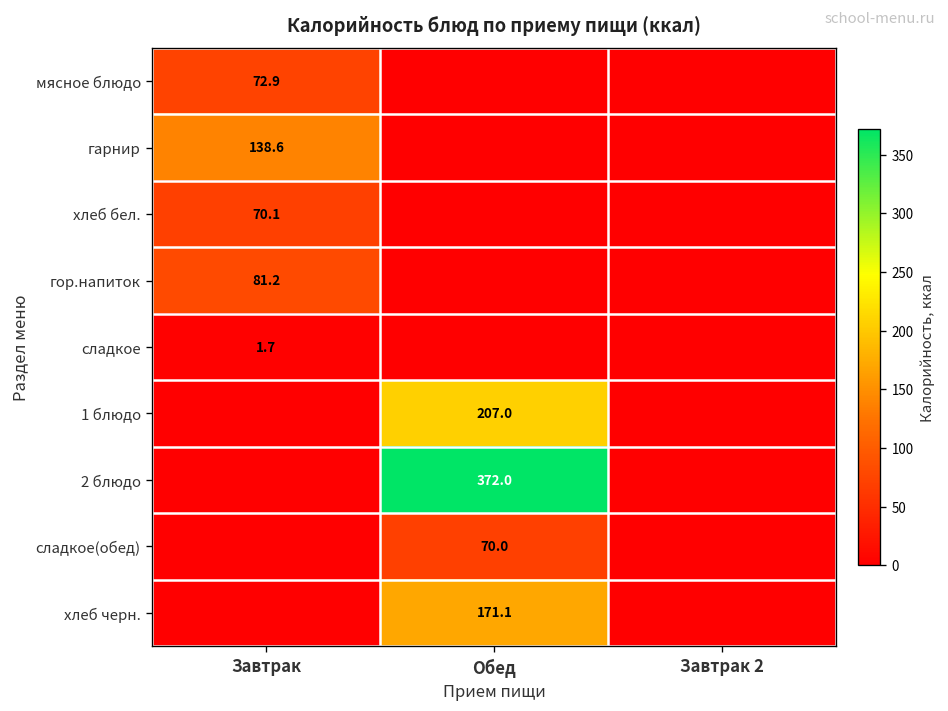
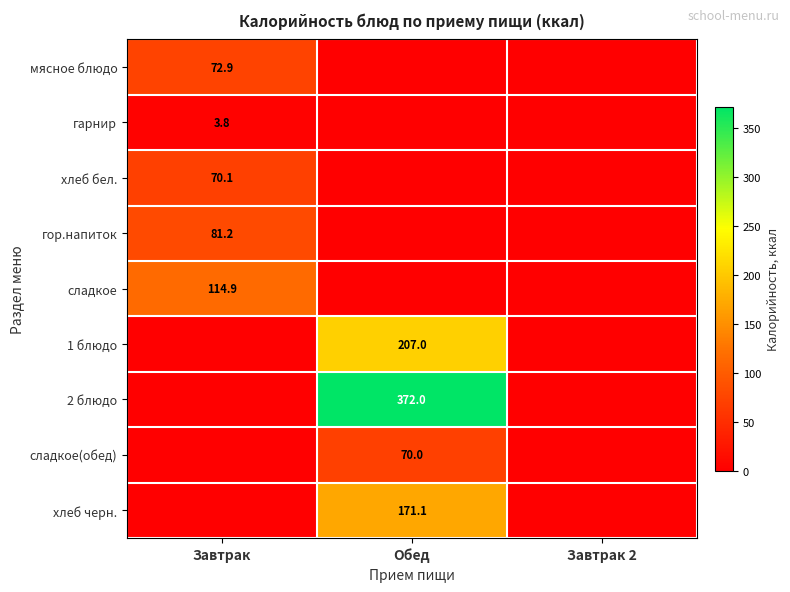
  {
    "мясное блюдо": {
      "Завтрак": 72.9
    },
    "гарнир": {
-     "Завтрак": 138.6
+     "Завтрак": 3.8
    },
    "хлеб бел.": {
      "Завтрак": 70.1
    },
    "гор.напиток": {
      "Завтрак": 81.2
    },
    "сладкое": {
-     "Завтрак": 1.7
+     "Завтрак": 114.9
    },
    "1 блюдо": {
      "Обед": 207.0
    },
    "2 блюдо": {
      "Обед": 372.0
    },
    "сладкое(обед)": {
      "Обед": 70.0
    },
    "хлеб черн.": {
      "Обед": 171.1
    }
  }
